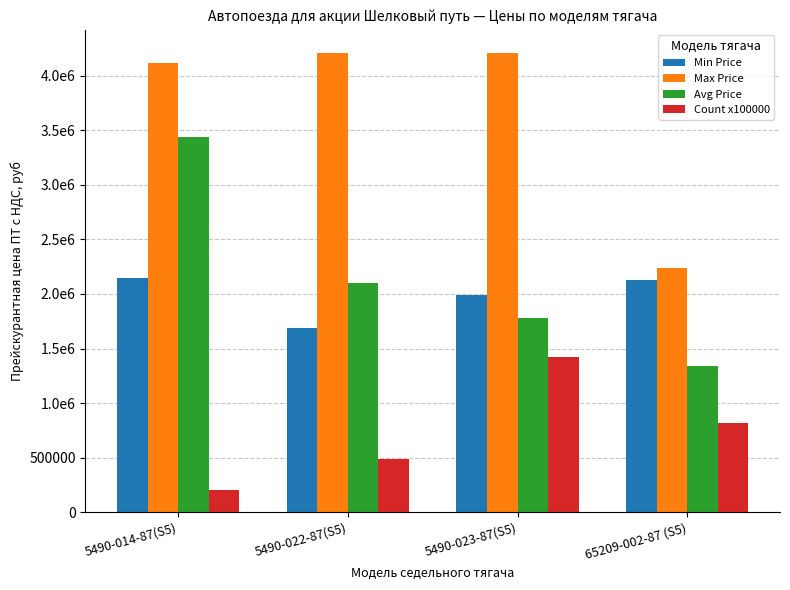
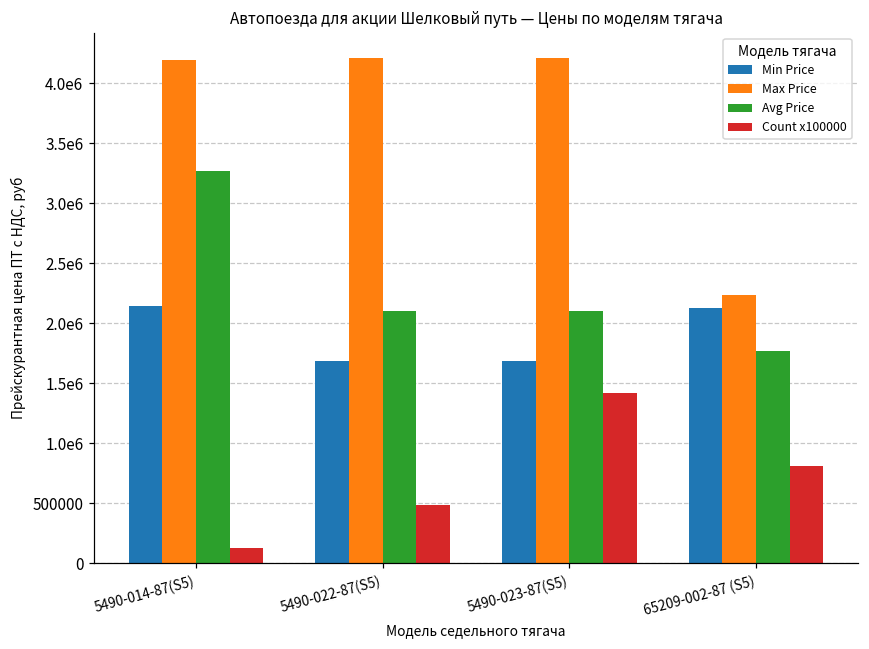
  {
    "Min Price": {
      "5490-014-87(S5)": 2150000,
      "5490-022-87(S5)": 1690000,
-     "5490-023-87(S5)": 1990000,
+     "5490-023-87(S5)": 1690000,
      "65209-002-87 (S5)": 2130000
    },
    "Max Price": {
-     "5490-014-87(S5)": 4120000,
+     "5490-014-87(S5)": 4200000,
      "5490-022-87(S5)": 4210000,
      "5490-023-87(S5)": 4210000,
      "65209-002-87 (S5)": 2230000
    },
    "Avg Price": {
-     "5490-014-87(S5)": 3440000,
+     "5490-014-87(S5)": 3270000,
      "5490-022-87(S5)": 2100000,
-     "5490-023-87(S5)": 1780000,
-     "65209-002-87 (S5)": 1340000
+     "5490-023-87(S5)": 2100000,
+     "65209-002-87 (S5)": 1770000
    },
    "Count x100000": {
-     "5490-014-87(S5)": 200000,
+     "5490-014-87(S5)": 130000,
      "5490-022-87(S5)": 490000,
      "5490-023-87(S5)": 1420000,
      "65209-002-87 (S5)": 810000
    }
  }
